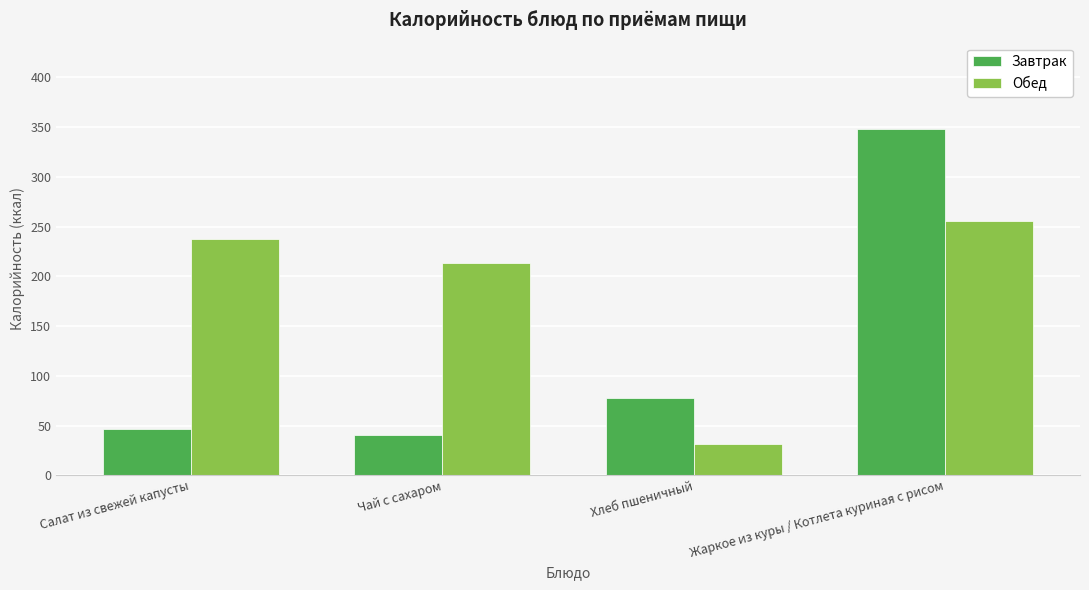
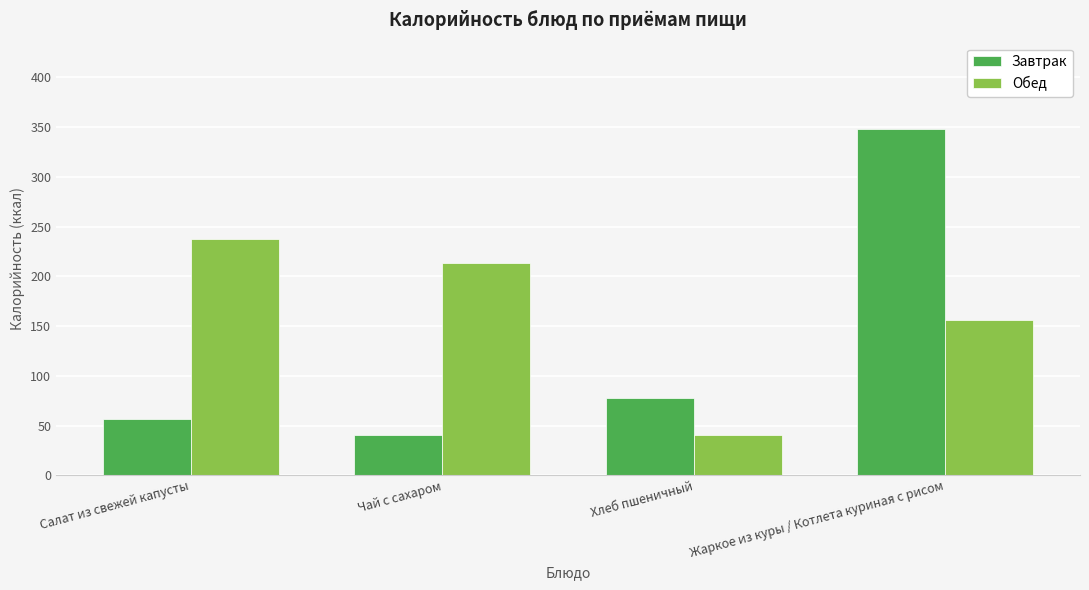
  {
    "Завтрак": {
-     "Салат из свежей капусты": 50,
+     "Салат из свежей капусты": 60,
      "Чай с сахаром": 40,
      "Хлеб пшеничный": 80,
      "Жаркое из куры / Котлета куриная с рисом": 350
    },
    "Обед": {
      "Салат из свежей капусты": 240,
      "Чай с сахаром": 210,
-     "Хлеб пшеничный": 30,
-     "Жаркое из куры / Котлета куриная с рисом": 260
+     "Хлеб пшеничный": 40,
+     "Жаркое из куры / Котлета куриная с рисом": 160
    }
  }
